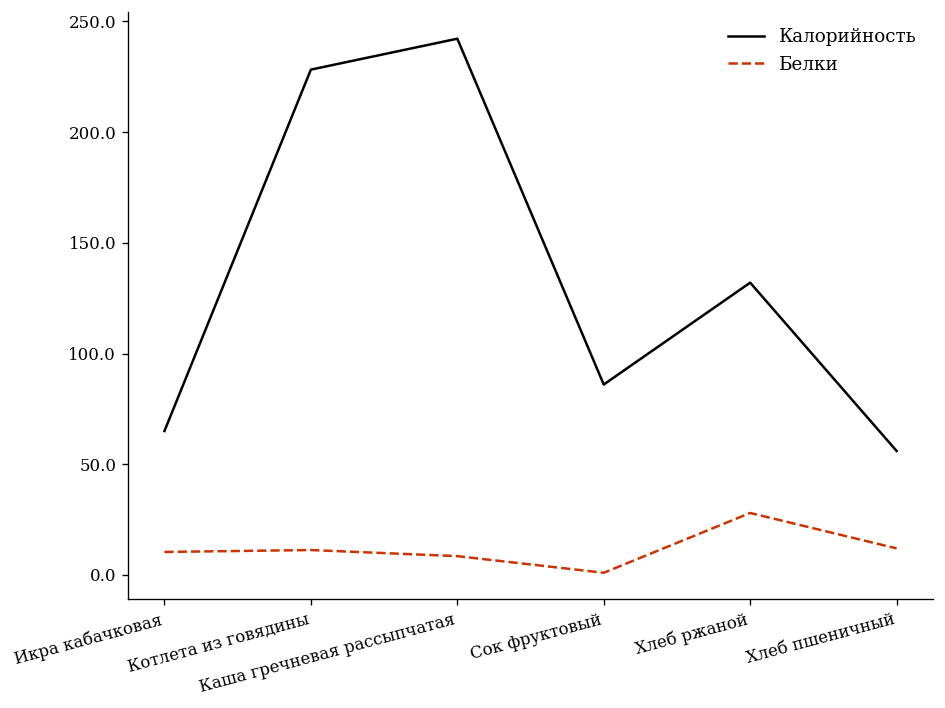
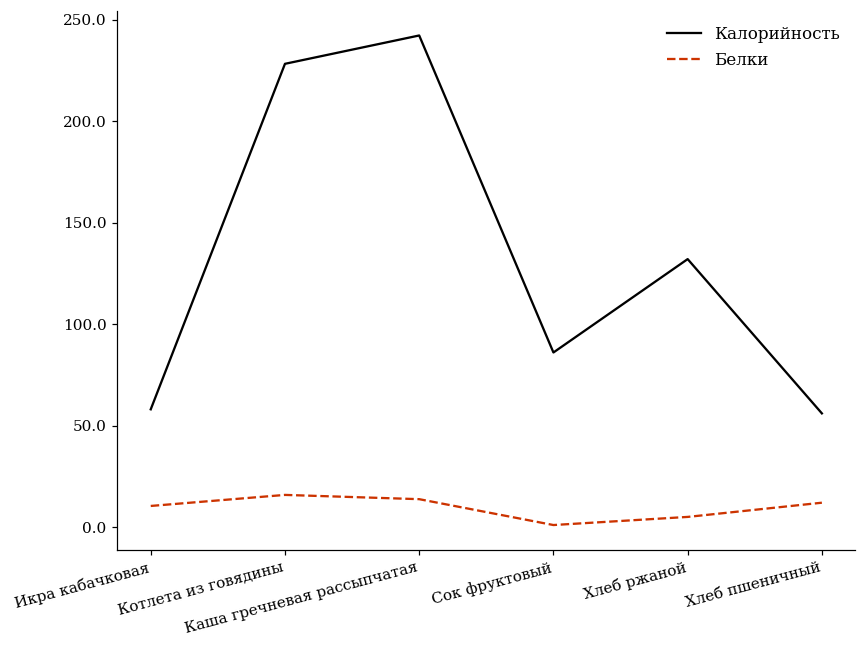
  {
    "Калорийность": {
-     "Икра кабачковая": 65,
+     "Икра кабачковая": 58,
      "Котлета из говядины": 228,
      "Каша гречневая рассыпчатая": 242,
      "Сок фруктовый": 86,
      "Хлеб ржаной": 132,
      "Хлеб пшеничный": 56
    },
    "Белки": {
      "Икра кабачковая": 10,
-     "Котлета из говядины": 11,
-     "Каша гречневая рассыпчатая": 9,
+     "Котлета из говядины": 16,
+     "Каша гречневая рассыпчатая": 14,
      "Сок фруктовый": 1,
-     "Хлеб ржаной": 28,
+     "Хлеб ржаной": 5,
      "Хлеб пшеничный": 12
    }
  }
